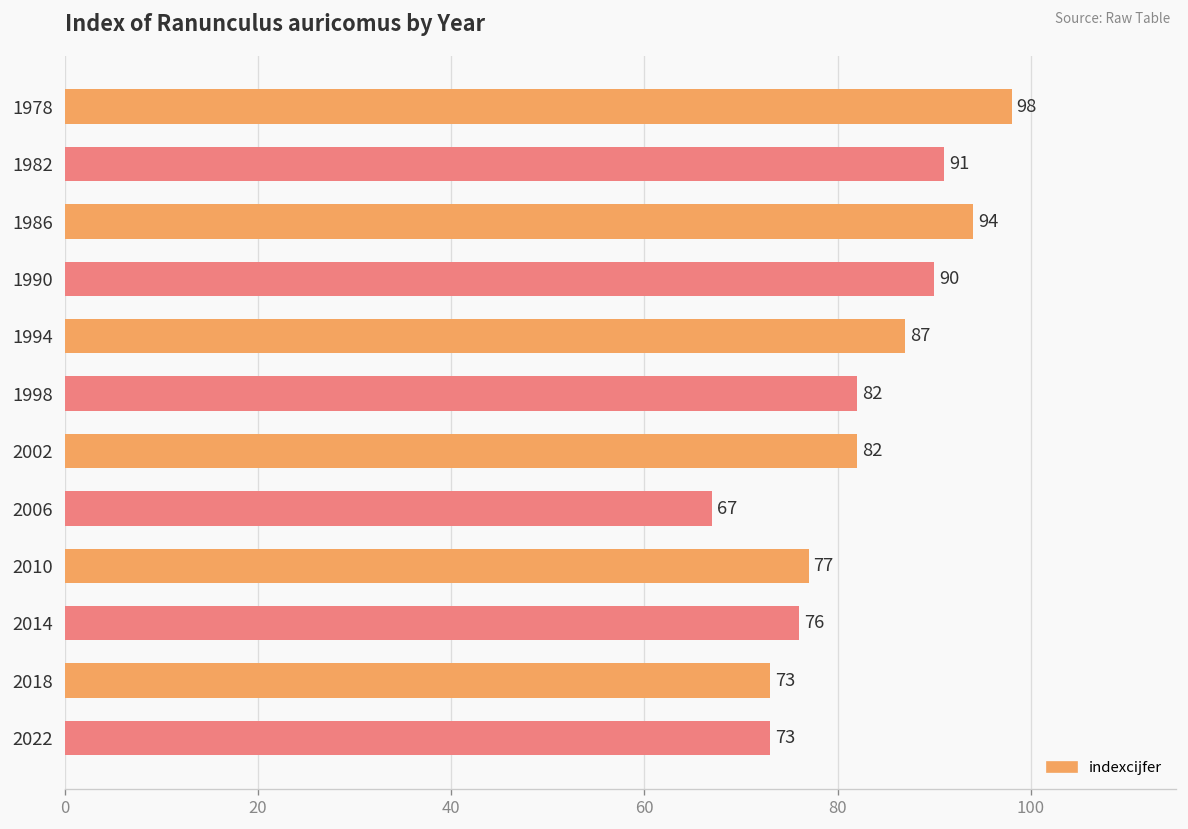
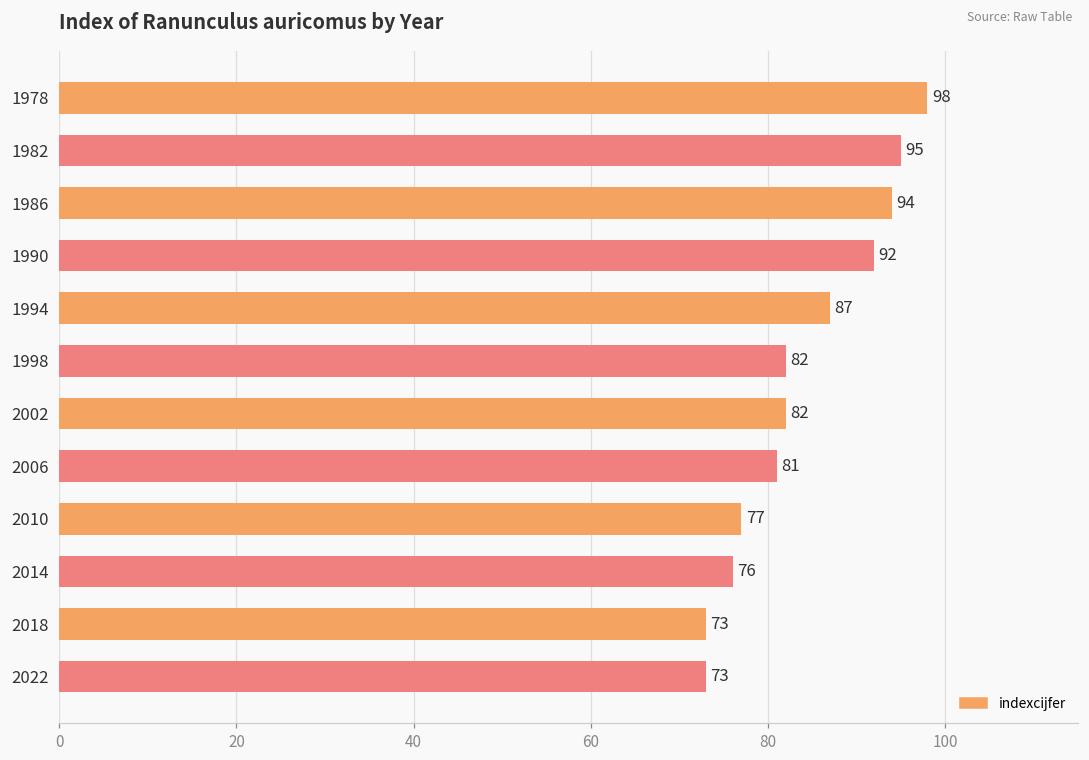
  {
    "1978": 98,
-   "1982": 91,
+   "1982": 95,
    "1986": 94,
-   "1990": 90,
+   "1990": 92,
    "1994": 87,
    "1998": 82,
    "2002": 82,
-   "2006": 67,
+   "2006": 81,
    "2010": 77,
    "2014": 76,
    "2018": 73,
    "2022": 73
  }
